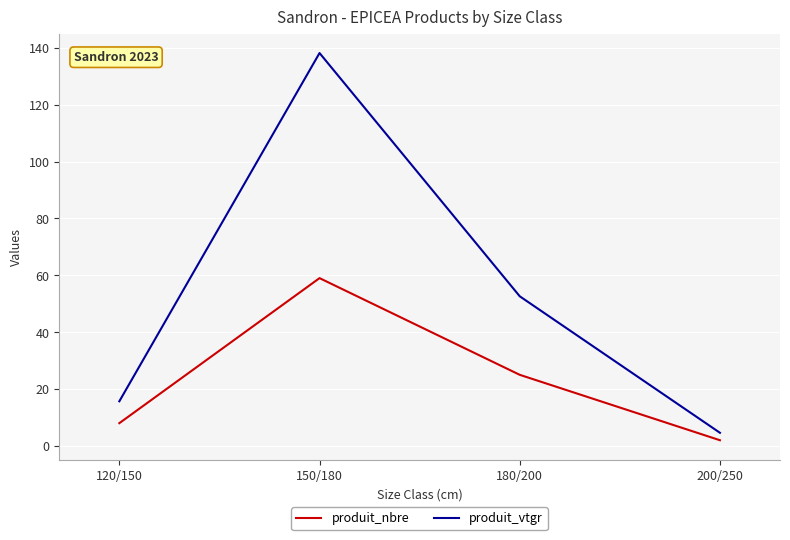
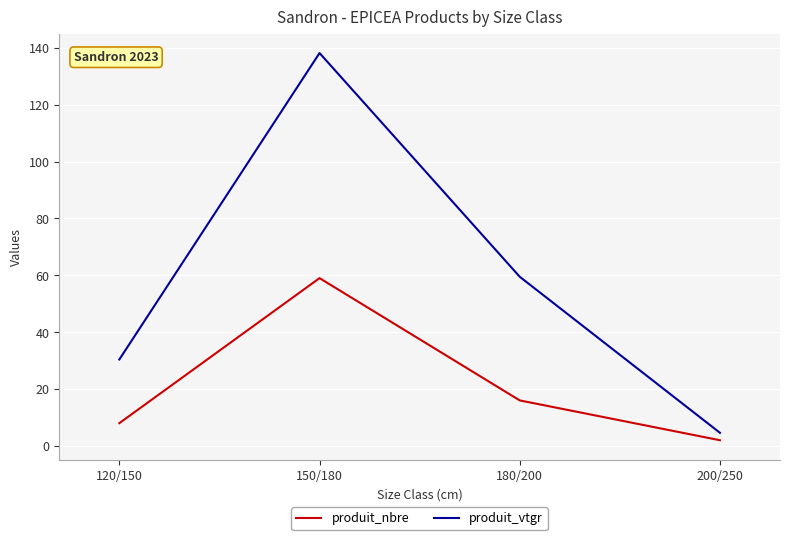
  {
    "produit_nbre": {
      "120/150": 8,
      "150/180": 59,
-     "180/200": 25,
+     "180/200": 16,
      "200/250": 2
    },
    "produit_vtgr": {
-     "120/150": 16,
+     "120/150": 30,
      "150/180": 138,
-     "180/200": 53,
+     "180/200": 59,
      "200/250": 5
    }
  }
